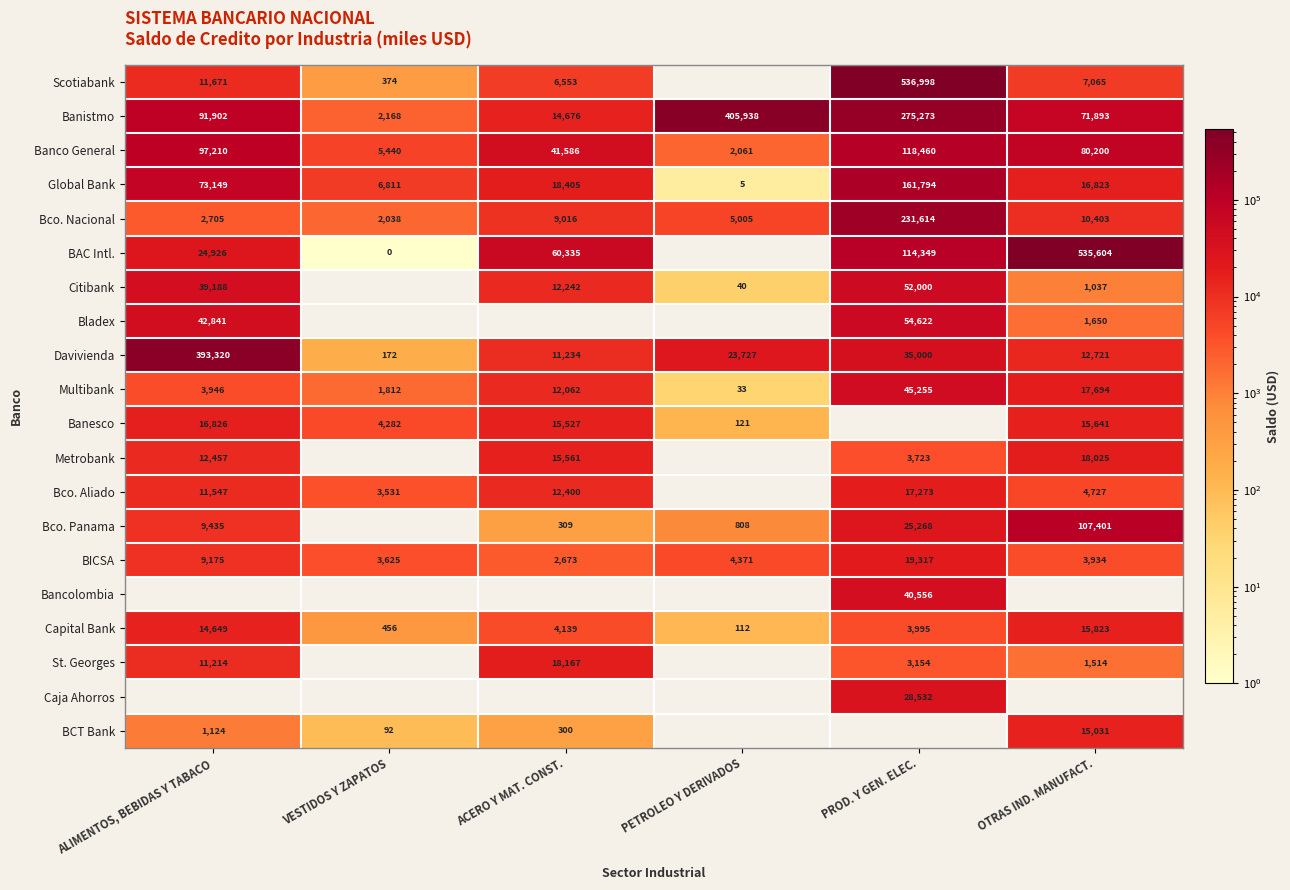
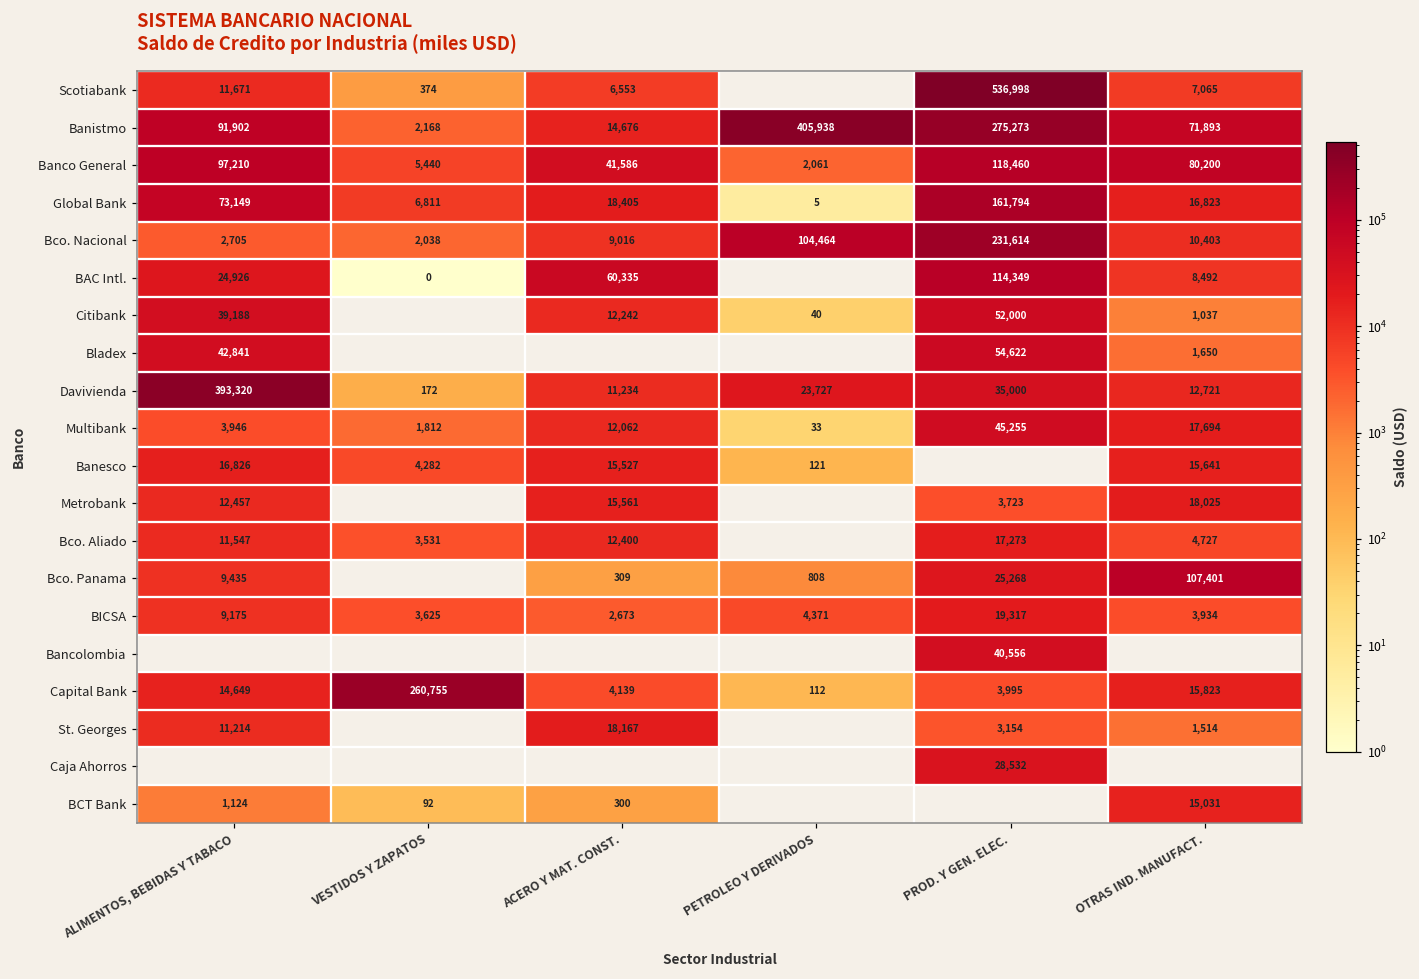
  {
    "Scotiabank": {
      "ALIMENTOS, BEBIDAS Y TABACO": "11,671",
      "VESTIDOS Y ZAPATOS": "374",
      "ACERO Y MAT. CONST.": "6,553",
      "PROD. Y GEN. ELEC.": "536,998",
      "OTRAS IND. MANUFACT.": "7,065"
    },
    "Banistmo": {
      "ALIMENTOS, BEBIDAS Y TABACO": "91,902",
      "VESTIDOS Y ZAPATOS": "2,168",
      "ACERO Y MAT. CONST.": "14,676",
      "PETROLEO Y DERIVADOS": "405,938",
      "PROD. Y GEN. ELEC.": "275,273",
      "OTRAS IND. MANUFACT.": "71,893"
    },
    "Banco General": {
      "ALIMENTOS, BEBIDAS Y TABACO": "97,210",
      "VESTIDOS Y ZAPATOS": "5,440",
      "ACERO Y MAT. CONST.": "41,586",
      "PETROLEO Y DERIVADOS": "2,061",
      "PROD. Y GEN. ELEC.": "118,460",
      "OTRAS IND. MANUFACT.": "80,200"
    },
    "Global Bank": {
      "ALIMENTOS, BEBIDAS Y TABACO": "73,149",
      "VESTIDOS Y ZAPATOS": "6,811",
      "ACERO Y MAT. CONST.": "18,405",
      "PETROLEO Y DERIVADOS": "5",
      "PROD. Y GEN. ELEC.": "161,794",
      "OTRAS IND. MANUFACT.": "16,823"
    },
    "Bco. Nacional": {
      "ALIMENTOS, BEBIDAS Y TABACO": "2,705",
      "VESTIDOS Y ZAPATOS": "2,038",
      "ACERO Y MAT. CONST.": "9,016",
-     "PETROLEO Y DERIVADOS": "5,005",
+     "PETROLEO Y DERIVADOS": "104,464",
      "PROD. Y GEN. ELEC.": "231,614",
      "OTRAS IND. MANUFACT.": "10,403"
    },
    "BAC Intl.": {
      "ALIMENTOS, BEBIDAS Y TABACO": "24,926",
      "VESTIDOS Y ZAPATOS": "0",
      "ACERO Y MAT. CONST.": "60,335",
      "PROD. Y GEN. ELEC.": "114,349",
-     "OTRAS IND. MANUFACT.": "535,604"
+     "OTRAS IND. MANUFACT.": "8,492"
    },
    "Citibank": {
      "ALIMENTOS, BEBIDAS Y TABACO": "39,188",
      "ACERO Y MAT. CONST.": "12,242",
      "PETROLEO Y DERIVADOS": "40",
      "PROD. Y GEN. ELEC.": "52,000",
      "OTRAS IND. MANUFACT.": "1,037"
    },
    "Bladex": {
      "ALIMENTOS, BEBIDAS Y TABACO": "42,841",
      "PROD. Y GEN. ELEC.": "54,622",
      "OTRAS IND. MANUFACT.": "1,650"
    },
    "Davivienda": {
      "ALIMENTOS, BEBIDAS Y TABACO": "393,320",
      "VESTIDOS Y ZAPATOS": "172",
      "ACERO Y MAT. CONST.": "11,234",
      "PETROLEO Y DERIVADOS": "23,727",
      "PROD. Y GEN. ELEC.": "35,000",
      "OTRAS IND. MANUFACT.": "12,721"
    },
    "Multibank": {
      "ALIMENTOS, BEBIDAS Y TABACO": "3,946",
      "VESTIDOS Y ZAPATOS": "1,812",
      "ACERO Y MAT. CONST.": "12,062",
      "PETROLEO Y DERIVADOS": "33",
      "PROD. Y GEN. ELEC.": "45,255",
      "OTRAS IND. MANUFACT.": "17,694"
    },
    "Banesco": {
      "ALIMENTOS, BEBIDAS Y TABACO": "16,826",
      "VESTIDOS Y ZAPATOS": "4,282",
      "ACERO Y MAT. CONST.": "15,527",
      "PETROLEO Y DERIVADOS": "121",
      "OTRAS IND. MANUFACT.": "15,641"
    },
    "Metrobank": {
      "ALIMENTOS, BEBIDAS Y TABACO": "12,457",
      "ACERO Y MAT. CONST.": "15,561",
      "PROD. Y GEN. ELEC.": "3,723",
      "OTRAS IND. MANUFACT.": "18,025"
    },
    "Bco. Aliado": {
      "ALIMENTOS, BEBIDAS Y TABACO": "11,547",
      "VESTIDOS Y ZAPATOS": "3,531",
      "ACERO Y MAT. CONST.": "12,400",
      "PROD. Y GEN. ELEC.": "17,273",
      "OTRAS IND. MANUFACT.": "4,727"
    },
    "Bco. Panama": {
      "ALIMENTOS, BEBIDAS Y TABACO": "9,435",
      "ACERO Y MAT. CONST.": "309",
      "PETROLEO Y DERIVADOS": "808",
      "PROD. Y GEN. ELEC.": "25,268",
      "OTRAS IND. MANUFACT.": "107,401"
    },
    "BICSA": {
      "ALIMENTOS, BEBIDAS Y TABACO": "9,175",
      "VESTIDOS Y ZAPATOS": "3,625",
      "ACERO Y MAT. CONST.": "2,673",
      "PETROLEO Y DERIVADOS": "4,371",
      "PROD. Y GEN. ELEC.": "19,317",
      "OTRAS IND. MANUFACT.": "3,934"
    },
    "Bancolombia": {
      "PROD. Y GEN. ELEC.": "40,556"
    },
    "Capital Bank": {
      "ALIMENTOS, BEBIDAS Y TABACO": "14,649",
-     "VESTIDOS Y ZAPATOS": "456",
+     "VESTIDOS Y ZAPATOS": "260,755",
      "ACERO Y MAT. CONST.": "4,139",
      "PETROLEO Y DERIVADOS": "112",
      "PROD. Y GEN. ELEC.": "3,995",
      "OTRAS IND. MANUFACT.": "15,823"
    },
    "St. Georges": {
      "ALIMENTOS, BEBIDAS Y TABACO": "11,214",
      "ACERO Y MAT. CONST.": "18,167",
      "PROD. Y GEN. ELEC.": "3,154",
      "OTRAS IND. MANUFACT.": "1,514"
    },
    "Caja Ahorros": {
      "PROD. Y GEN. ELEC.": "28,532"
    },
    "BCT Bank": {
      "ALIMENTOS, BEBIDAS Y TABACO": "1,124",
      "VESTIDOS Y ZAPATOS": "92",
      "ACERO Y MAT. CONST.": "300",
      "OTRAS IND. MANUFACT.": "15,031"
    }
  }
